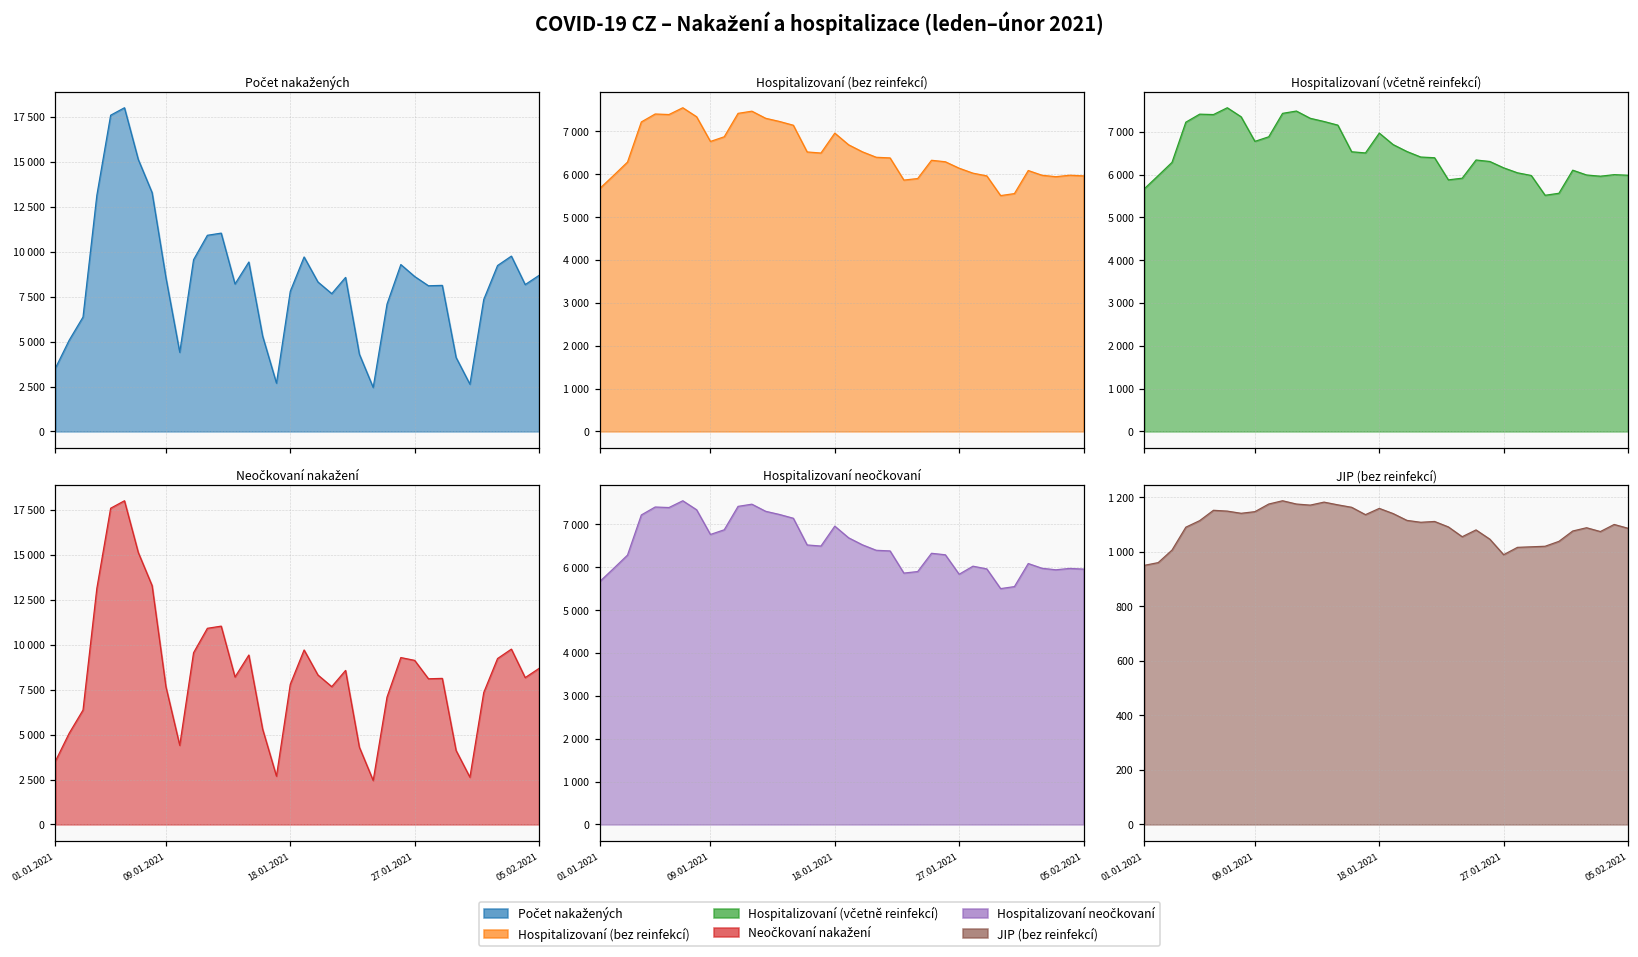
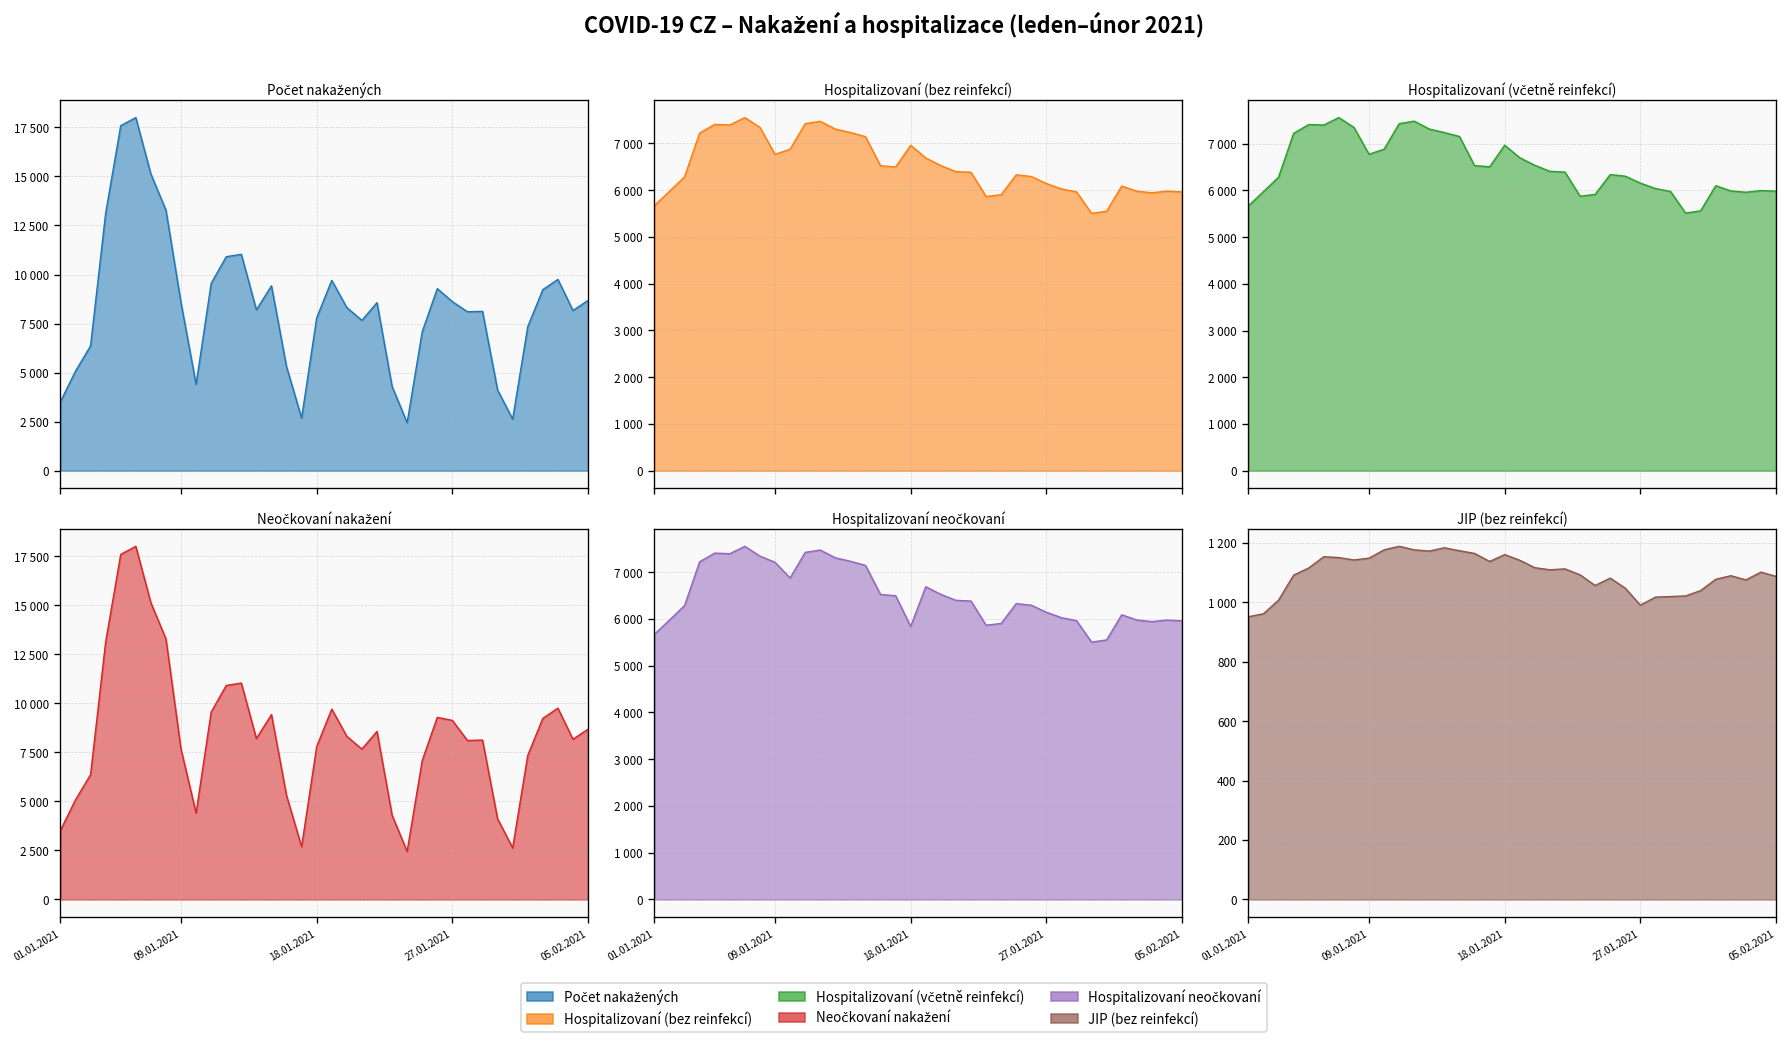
  {
    "Neočkovaní nakažení": {
      "01.01.2021": 3500,
      "09.01.2021": 7700,
      "18.01.2021": 7800,
      "27.01.2021": 9100,
      "05.02.2021": 8700
    },
    "Hospitalizovaní neočkovaní": {
      "01.01.2021": 5700,
-     "09.01.2021": 6800,
-     "18.01.2021": 7000,
-     "27.01.2021": 5800,
+     "09.01.2021": 7200,
+     "18.01.2021": 5800,
+     "27.01.2021": 6100,
      "05.02.2021": 6000
    },
    "JIP (bez reinfekcí)": {
      "01.01.2021": 950,
      "09.01.2021": 1150,
      "18.01.2021": 1160,
      "27.01.2021": 990,
      "05.02.2021": 1090
    }
  }
